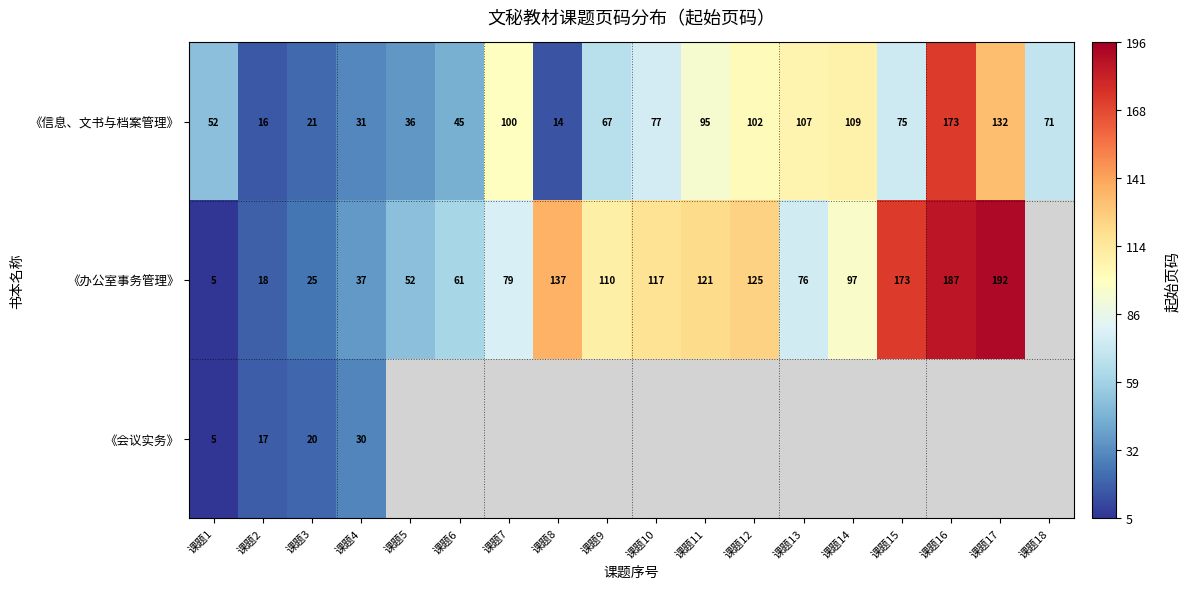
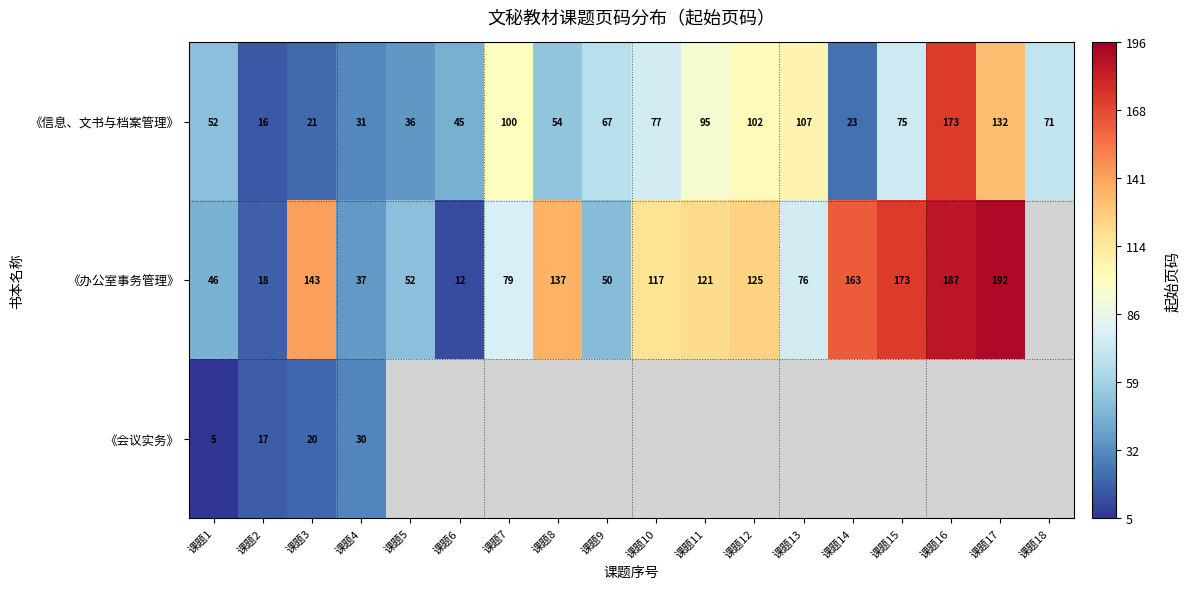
  {
    "《信息、文书与档案管理》": {
      "课题1": 52,
      "课题2": 16,
      "课题3": 21,
      "课题4": 31,
      "课题5": 36,
      "课题6": 45,
      "课题7": 100,
-     "课题8": 14,
+     "课题8": 54,
      "课题9": 67,
      "课题10": 77,
      "课题11": 95,
      "课题12": 102,
      "课题13": 107,
-     "课题14": 109,
+     "课题14": 23,
      "课题15": 75,
      "课题16": 173,
      "课题17": 132,
      "课题18": 71
    },
    "《办公室事务管理》": {
-     "课题1": 5,
+     "课题1": 46,
      "课题2": 18,
-     "课题3": 25,
+     "课题3": 143,
      "课题4": 37,
      "课题5": 52,
-     "课题6": 61,
+     "课题6": 12,
      "课题7": 79,
      "课题8": 137,
-     "课题9": 110,
+     "课题9": 50,
      "课题10": 117,
      "课题11": 121,
      "课题12": 125,
      "课题13": 76,
-     "课题14": 97,
+     "课题14": 163,
      "课题15": 173,
      "课题16": 187,
      "课题17": 192
    },
    "《会议实务》": {
      "课题1": 5,
      "课题2": 17,
      "课题3": 20,
      "课题4": 30
    }
  }
